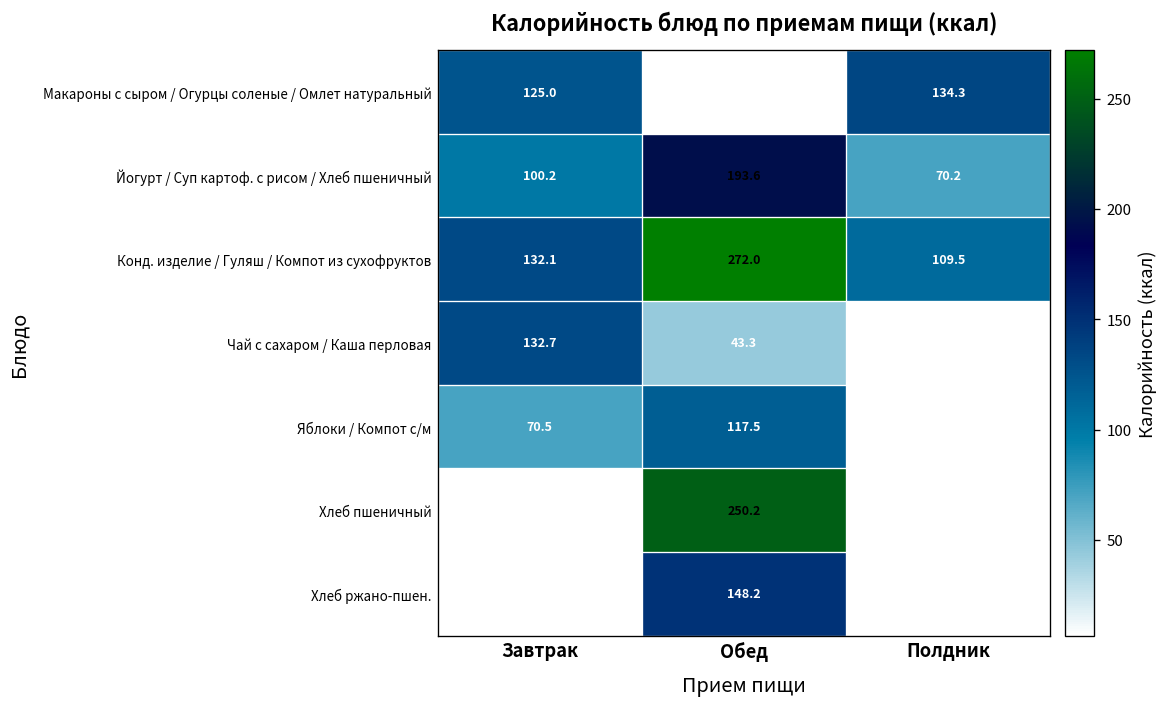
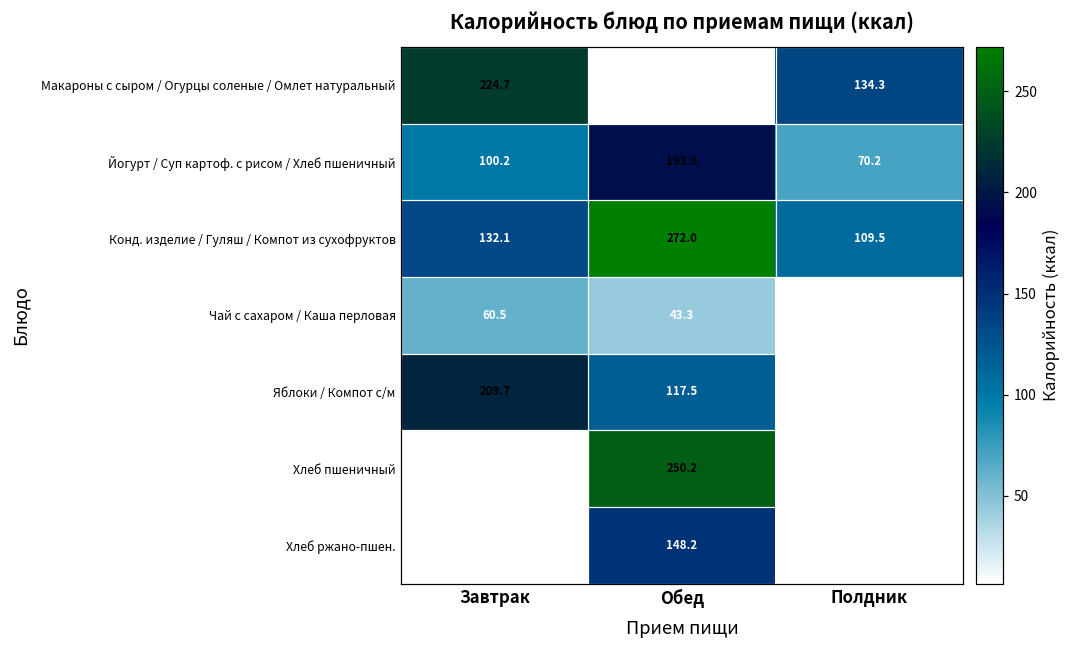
  {
    "Макароны с сыром / Огурцы соленые / Омлет натуральный": {
-     "Завтрак": 125.0,
+     "Завтрак": 224.7,
      "Полдник": 134.3
    },
    "Йогурт / Суп картоф. с рисом / Хлеб пшеничный": {
      "Завтрак": 100.2,
      "Обед": 193.6,
      "Полдник": 70.2
    },
    "Конд. изделие / Гуляш / Компот из сухофруктов": {
      "Завтрак": 132.1,
      "Обед": 272.0,
      "Полдник": 109.5
    },
    "Чай с сахаром / Каша перловая": {
-     "Завтрак": 132.7,
+     "Завтрак": 60.5,
      "Обед": 43.3
    },
    "Яблоки / Компот с/м": {
-     "Завтрак": 70.5,
+     "Завтрак": 209.7,
      "Обед": 117.5
    },
    "Хлеб пшеничный": {
      "Обед": 250.2
    },
    "Хлеб ржано-пшен.": {
      "Обед": 148.2
    }
  }
